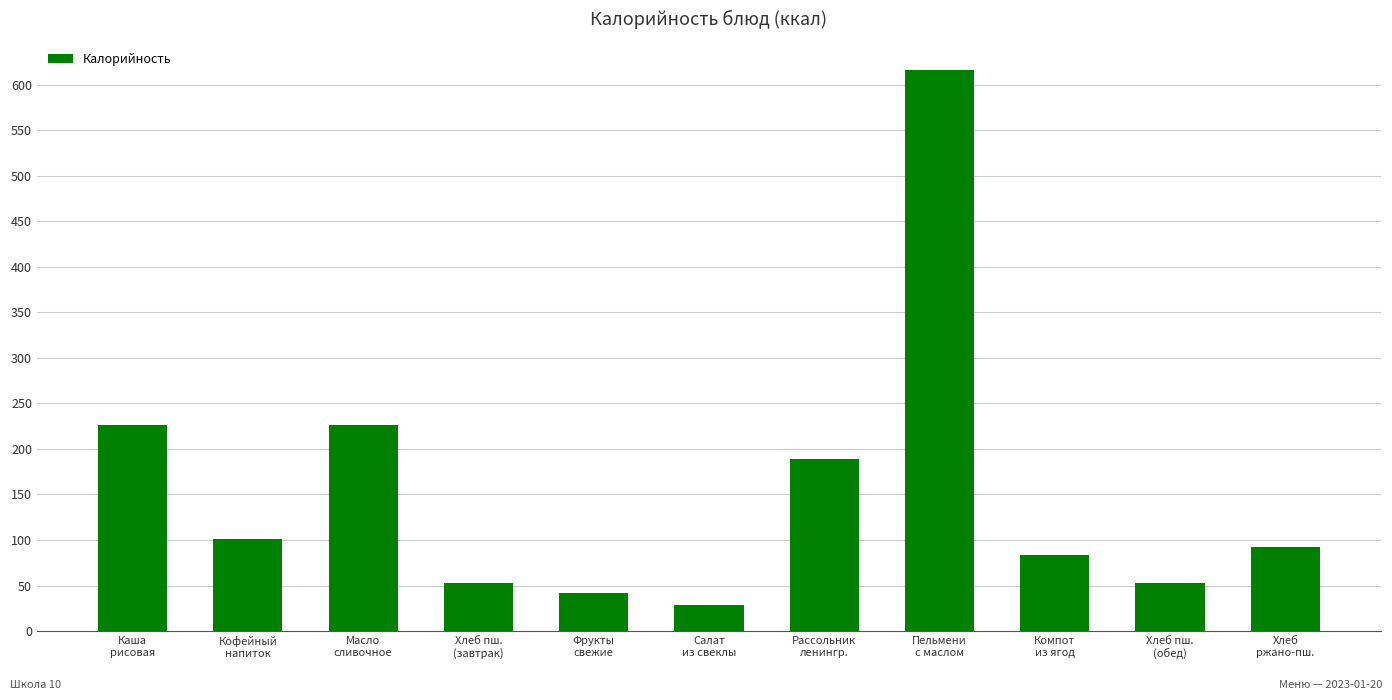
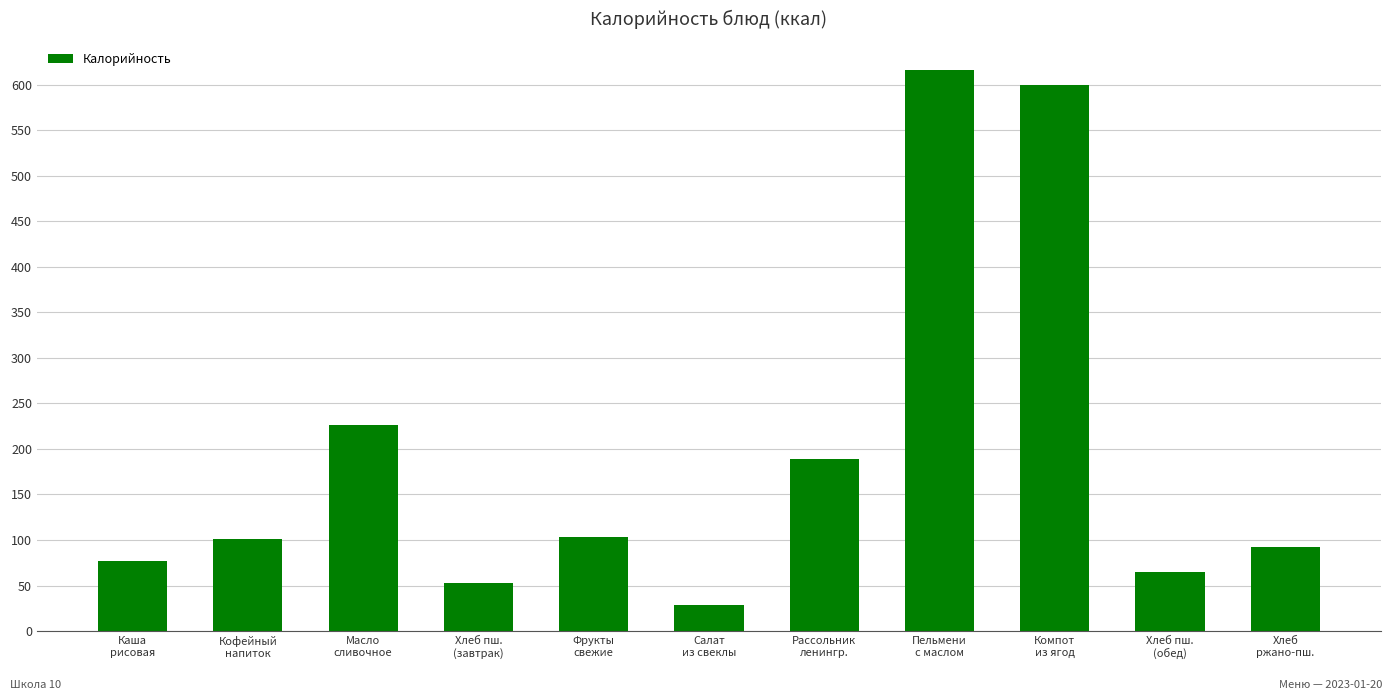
  {
-   "Каша рисовая": 230,
+   "Каша рисовая": 80,
    "Кофейный напиток": 100,
    "Масло сливочное": 230,
    "Хлеб пш. (завтрак)": 50,
-   "Фрукты свежие": 40,
+   "Фрукты свежие": 100,
    "Салат из свеклы": 30,
    "Рассольник ленингр.": 190,
    "Пельмени с маслом": 620,
-   "Компот из ягод": 80,
-   "Хлеб пш. (обед)": 50,
+   "Компот из ягод": 600,
+   "Хлеб пш. (обед)": 60,
    "Хлеб ржано-пш.": 90
  }
